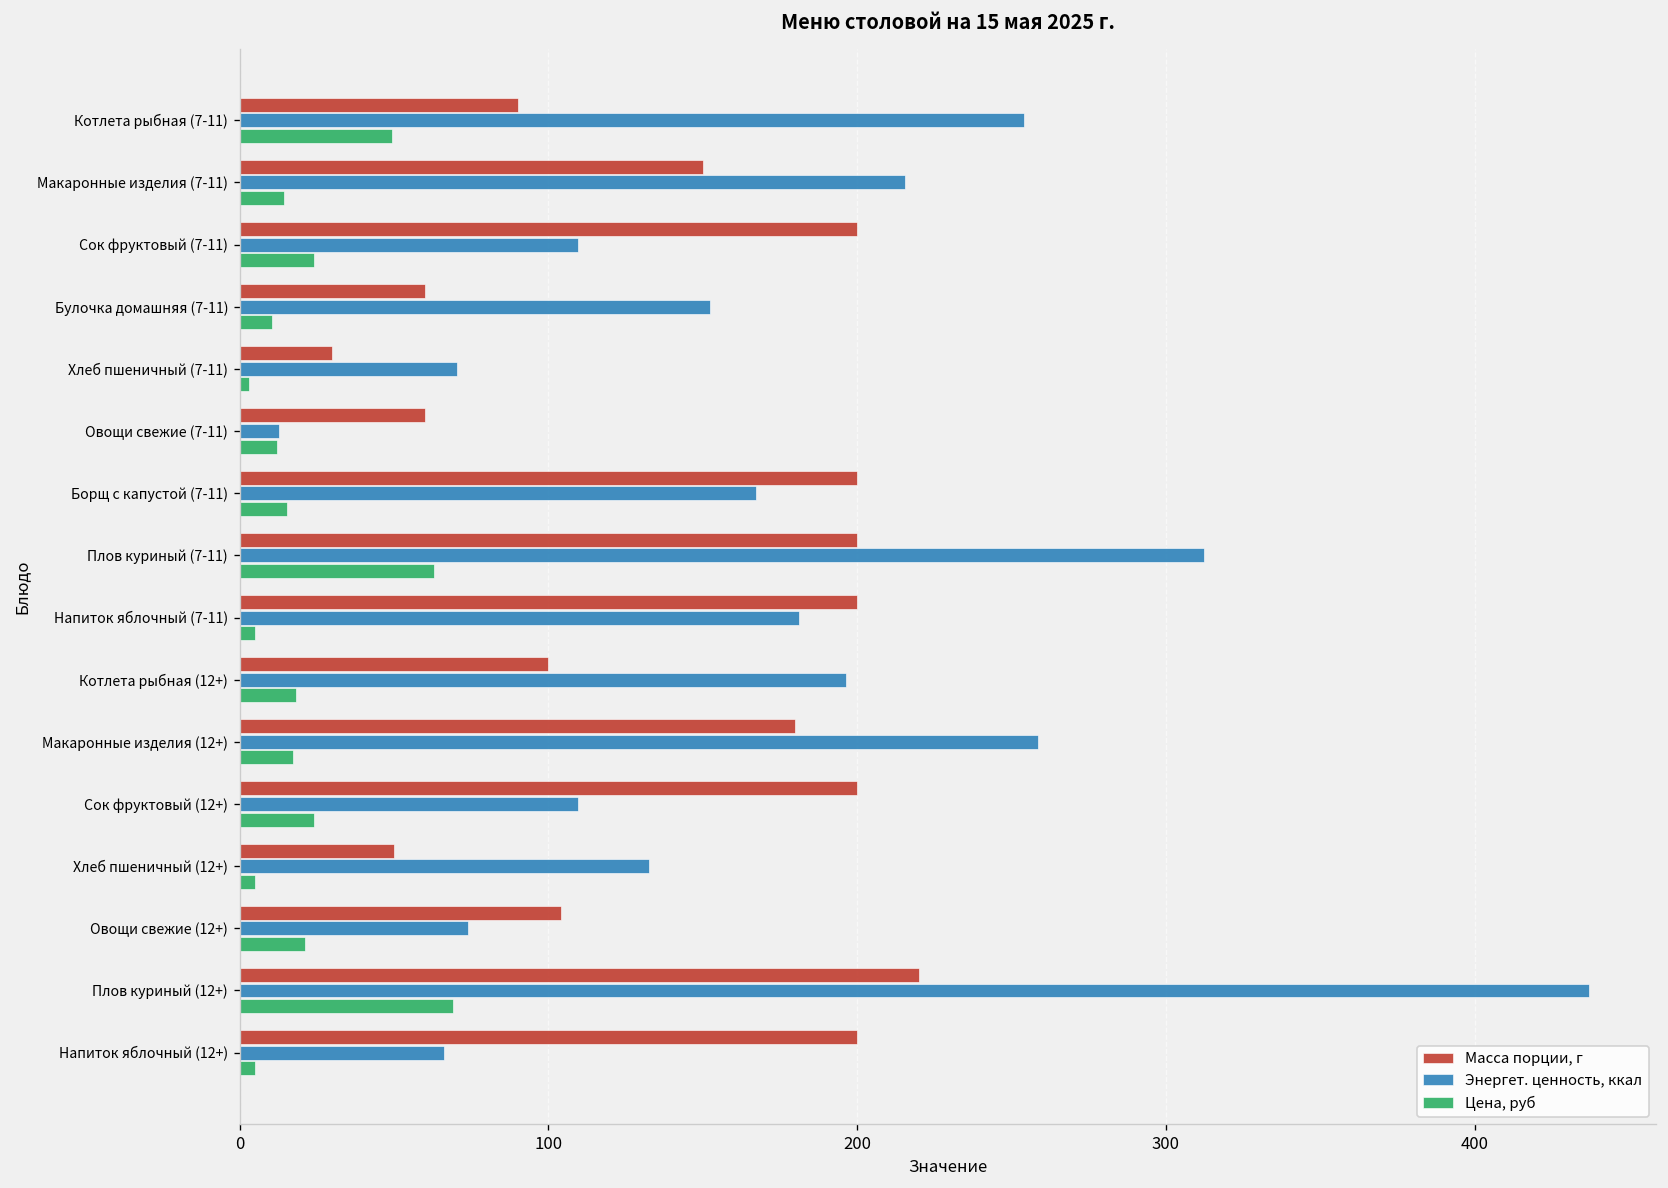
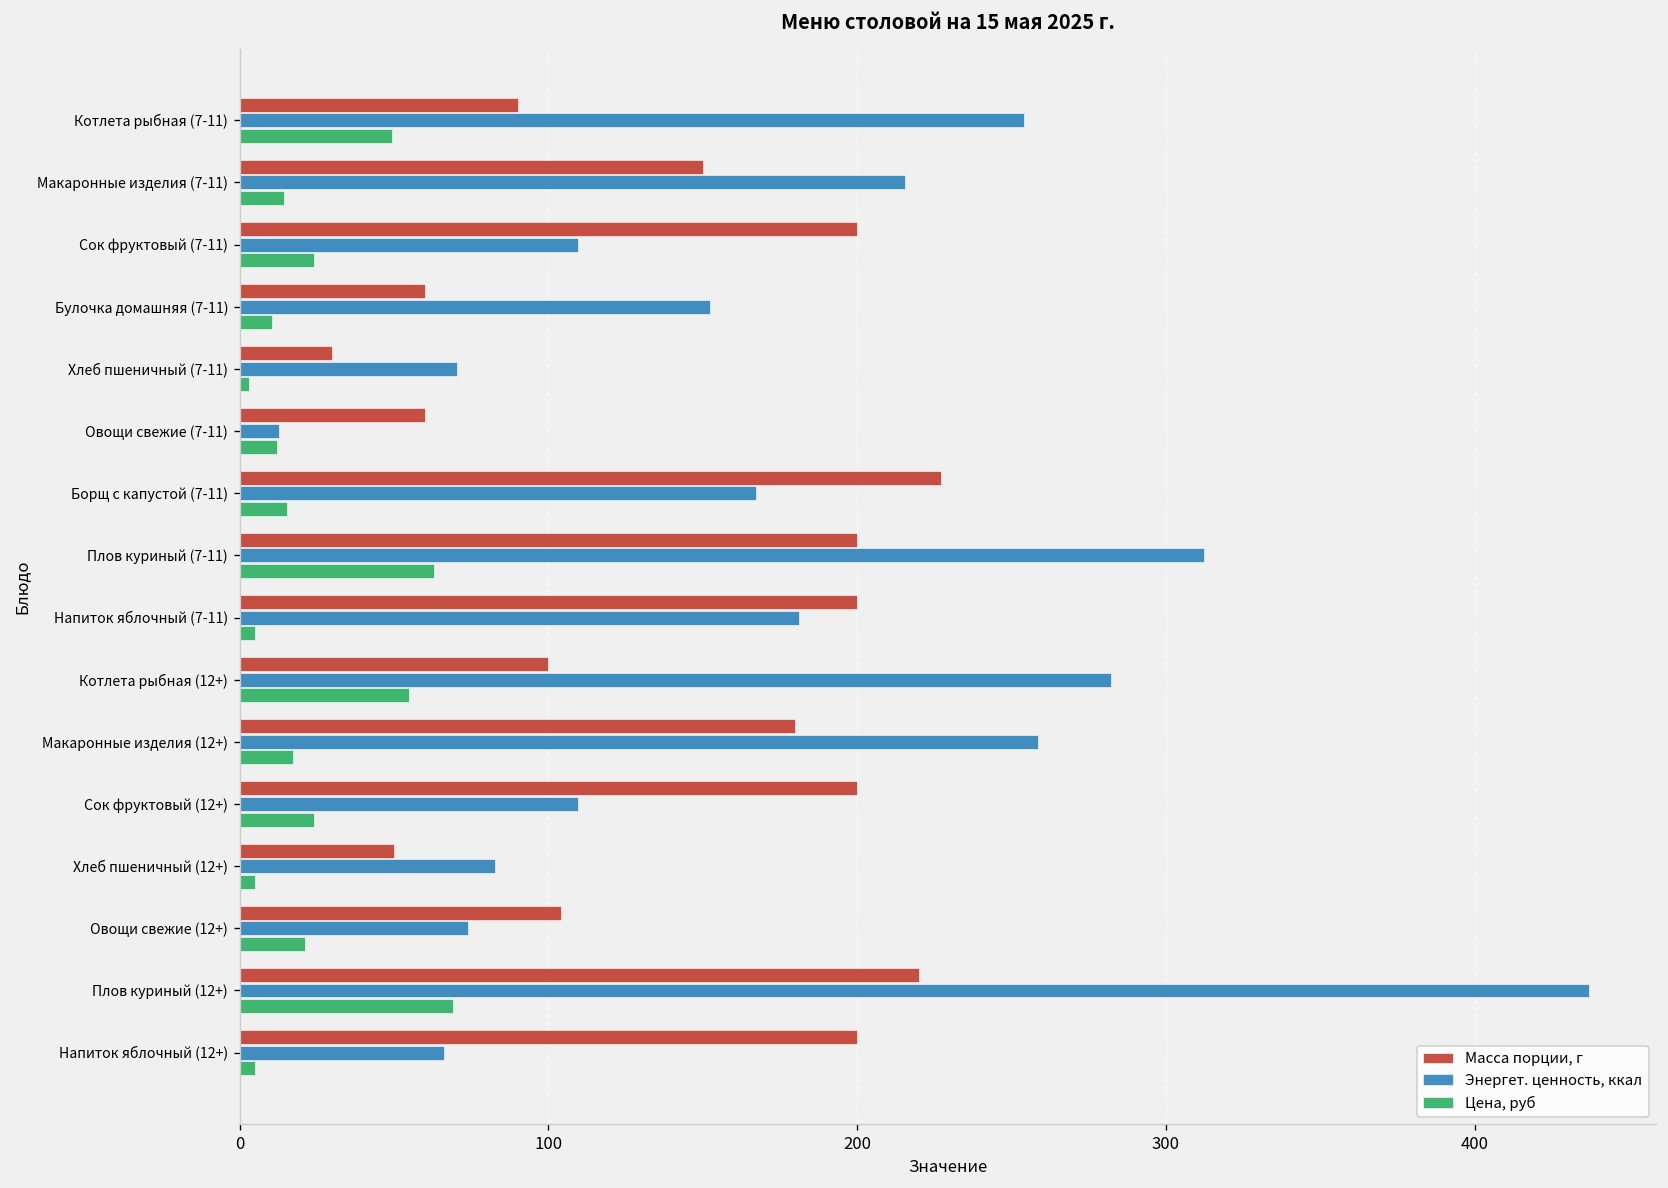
  {
    "Масса порции, г": {
      "Котлета рыбная (7-11)": 90,
      "Макаронные изделия (7-11)": 150,
      "Сок фруктовый (7-11)": 200,
      "Булочка домашняя (7-11)": 60,
      "Хлеб пшеничный (7-11)": 30,
      "Овощи свежие (7-11)": 60,
-     "Борщ с капустой (7-11)": 200,
+     "Борщ с капустой (7-11)": 227,
      "Плов куриный (7-11)": 200,
      "Напиток яблочный (7-11)": 200,
      "Котлета рыбная (12+)": 100,
      "Макаронные изделия (12+)": 180,
      "Сок фруктовый (12+)": 200,
      "Хлеб пшеничный (12+)": 50,
      "Овощи свежие (12+)": 104,
      "Плов куриный (12+)": 220,
      "Напиток яблочный (12+)": 200
    },
    "Энергет. ценность, ккал": {
      "Котлета рыбная (7-11)": 254,
      "Макаронные изделия (7-11)": 215,
      "Сок фруктовый (7-11)": 110,
      "Булочка домашняя (7-11)": 152,
      "Хлеб пшеничный (7-11)": 70,
      "Овощи свежие (7-11)": 13,
      "Борщ с капустой (7-11)": 167,
      "Плов куриный (7-11)": 312,
      "Напиток яблочный (7-11)": 181,
-     "Котлета рыбная (12+)": 196,
+     "Котлета рыбная (12+)": 282,
      "Макаронные изделия (12+)": 258,
      "Сок фруктовый (12+)": 110,
-     "Хлеб пшеничный (12+)": 133,
+     "Хлеб пшеничный (12+)": 83,
      "Овощи свежие (12+)": 74,
      "Плов куриный (12+)": 437,
      "Напиток яблочный (12+)": 66
    },
    "Цена, руб": {
      "Котлета рыбная (7-11)": 49,
      "Макаронные изделия (7-11)": 14,
      "Сок фруктовый (7-11)": 24,
      "Булочка домашняя (7-11)": 10,
      "Хлеб пшеничный (7-11)": 3,
      "Овощи свежие (7-11)": 12,
      "Борщ с капустой (7-11)": 15,
      "Плов куриный (7-11)": 63,
      "Напиток яблочный (7-11)": 5,
-     "Котлета рыбная (12+)": 18,
+     "Котлета рыбная (12+)": 55,
      "Макаронные изделия (12+)": 17,
      "Сок фруктовый (12+)": 24,
      "Хлеб пшеничный (12+)": 5,
      "Овощи свежие (12+)": 21,
      "Плов куриный (12+)": 69,
      "Напиток яблочный (12+)": 5
    }
  }
